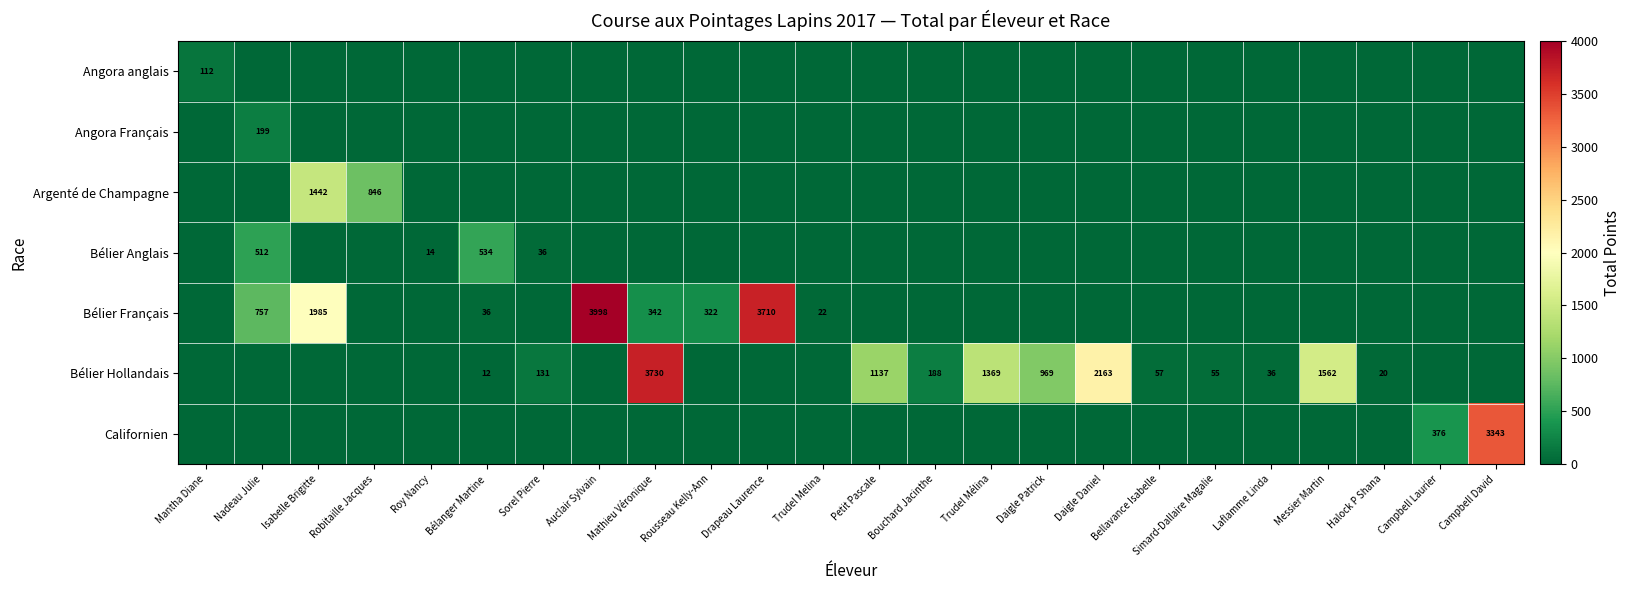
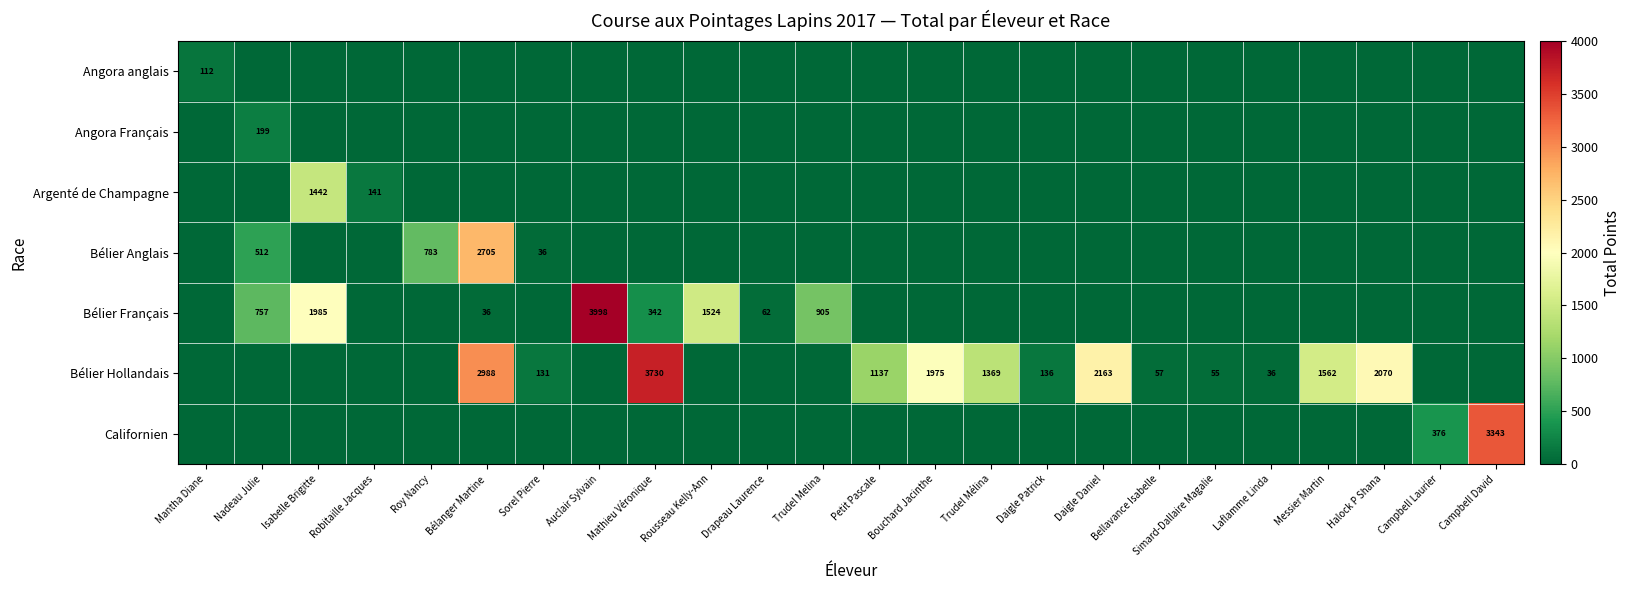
  {
    "Angora anglais": {
      "Mantha Diane": 112
    },
    "Angora Français": {
      "Nadeau Julie": 199
    },
    "Argenté de Champagne": {
      "Isabelle Brigitte": 1442,
-     "Robitaille Jacques": 846
+     "Robitaille Jacques": 141
    },
    "Bélier Anglais": {
      "Nadeau Julie": 512,
-     "Roy Nancy": 14,
-     "Bélanger Martine": 534,
+     "Roy Nancy": 783,
+     "Bélanger Martine": 2705,
      "Sorel Pierre": 36
    },
    "Bélier Français": {
      "Nadeau Julie": 757,
      "Isabelle Brigitte": 1985,
      "Bélanger Martine": 36,
      "Auclair Sylvain": 3998,
      "Mathieu Véronique": 342,
-     "Rousseau Kelly-Ann": 322,
-     "Drapeau Laurence": 3710,
-     "Trudel Melina": 22
+     "Rousseau Kelly-Ann": 1524,
+     "Drapeau Laurence": 62,
+     "Trudel Melina": 905
    },
    "Bélier Hollandais": {
-     "Bélanger Martine": 12,
+     "Bélanger Martine": 2988,
      "Sorel Pierre": 131,
      "Mathieu Véronique": 3730,
      "Petit Pascale": 1137,
-     "Bouchard Jacinthe": 188,
+     "Bouchard Jacinthe": 1975,
      "Trudel Mélina": 1369,
-     "Daigle Patrick": 969,
+     "Daigle Patrick": 136,
      "Daigle Daniel": 2163,
      "Bellavance Isabelle": 57,
      "Simard-Dallaire Magalie": 55,
      "Laflamme Linda": 36,
      "Messier Martin": 1562,
-     "Halock P Shana": 20
+     "Halock P Shana": 2070
    },
    "Californien": {
      "Campbell Laurier": 376,
      "Campbell David": 3343
    }
  }
